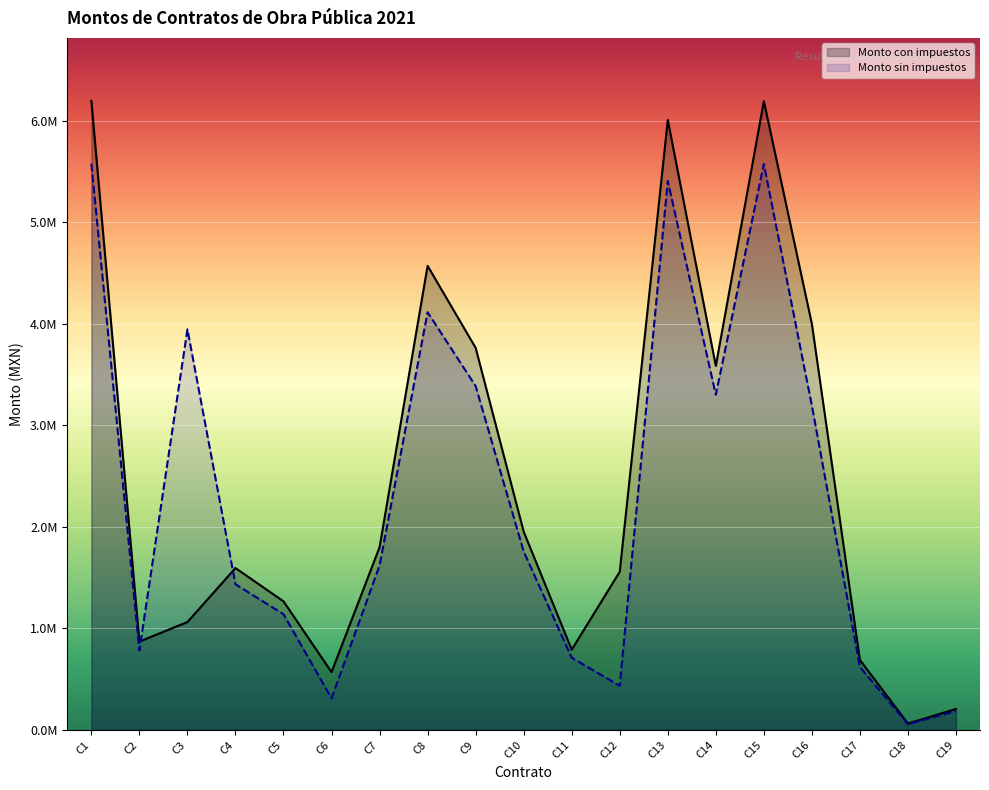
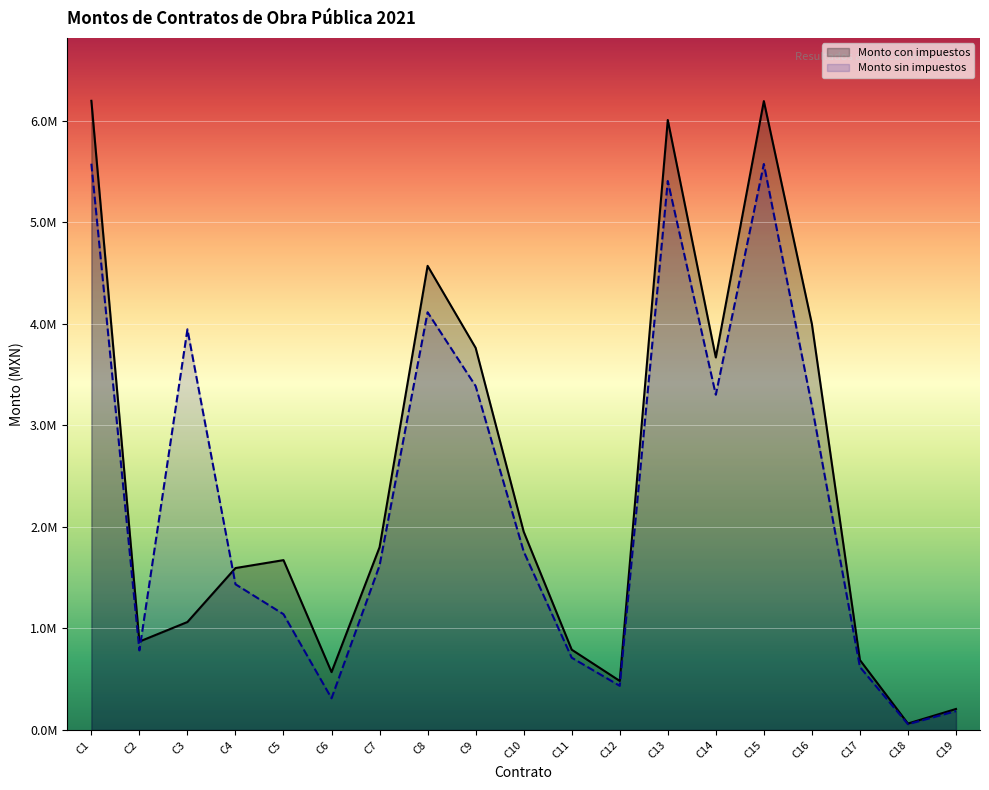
  {
    "Monto con impuestos": {
      "C1": 6200000,
      "C2": 870000,
      "C3": 1060000,
      "C4": 1600000,
-     "C5": 1270000,
+     "C5": 1670000,
      "C6": 570000,
      "C7": 1800000,
      "C8": 4570000,
      "C9": 3760000,
      "C10": 1950000,
      "C11": 790000,
-     "C12": 1560000,
+     "C12": 480000,
      "C13": 6010000,
-     "C14": 3590000,
+     "C14": 3670000,
      "C15": 6200000,
      "C16": 4000000,
      "C17": 690000
    },
    "Monto sin impuestos": {
      "C1": 5580000,
      "C2": 780000,
      "C3": 3950000,
      "C4": 1440000,
      "C5": 1140000,
      "C6": 310000,
      "C7": 1620000,
      "C8": 4120000,
      "C9": 3390000,
      "C10": 1760000,
      "C11": 710000,
      "C12": 430000,
      "C13": 5410000,
      "C14": 3300000,
      "C15": 5580000,
      "C16": 3190000,
      "C17": 620000
    }
  }
